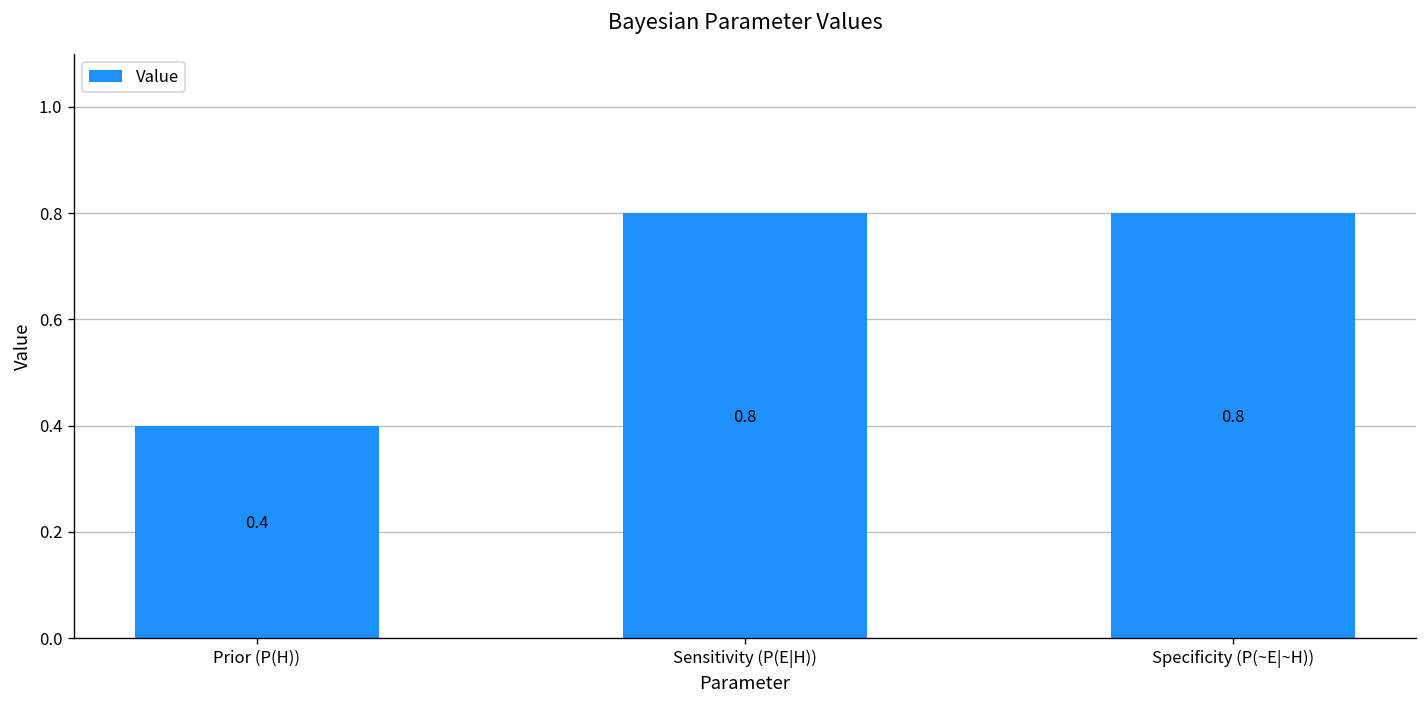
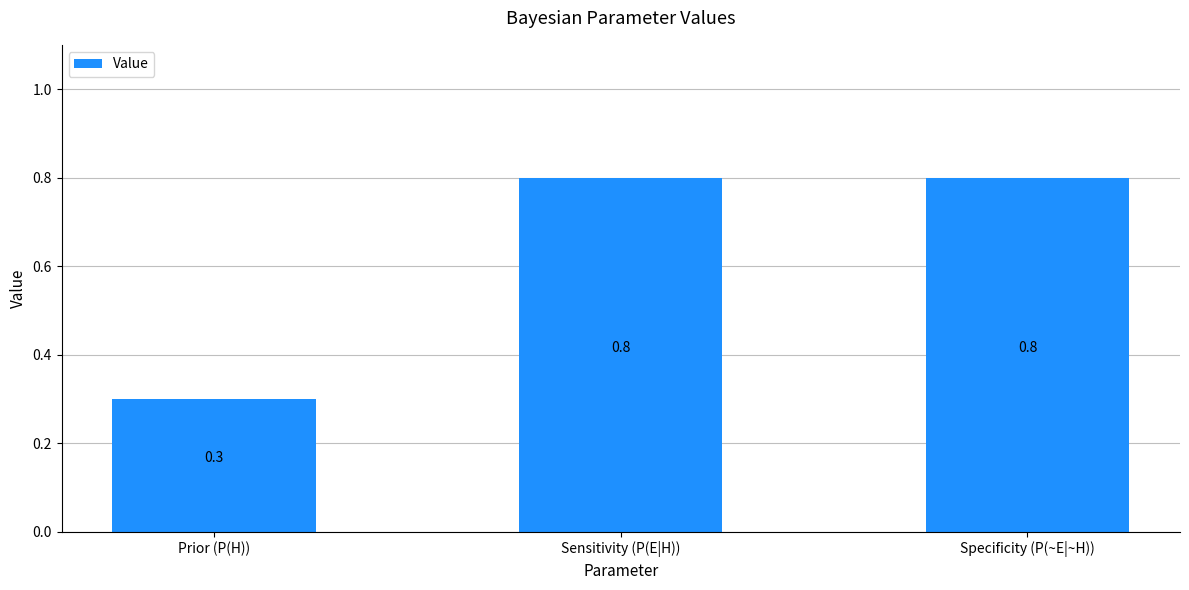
  {
-   "Prior (P(H))": 0.4,
+   "Prior (P(H))": 0.3,
    "Sensitivity (P(E|H))": 0.8,
    "Specificity (P(~E|~H))": 0.8
  }
